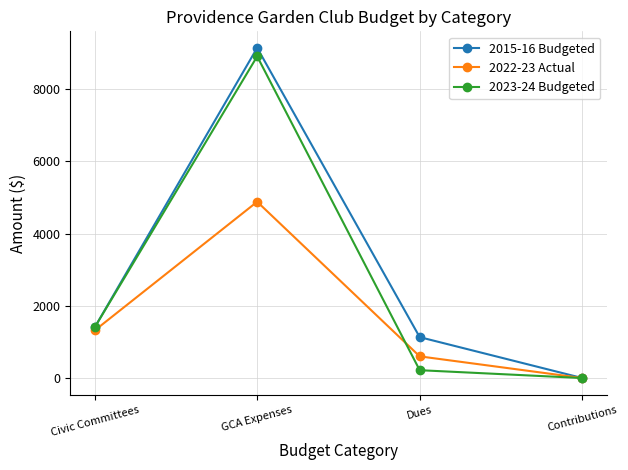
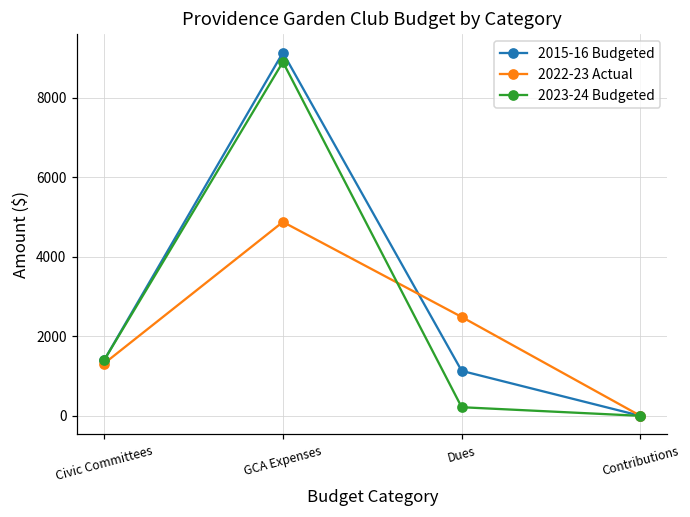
  {
    "2015-16 Budgeted": {
      "GCA Expenses": 9100,
      "Dues": 1100
    },
    "2022-23 Actual": {
      "Civic Committees": 1300,
      "GCA Expenses": 4900,
-     "Dues": 600
+     "Dues": 2500
    },
    "2023-24 Budgeted": {
      "GCA Expenses": 8900,
      "Dues": 200
    }
  }
